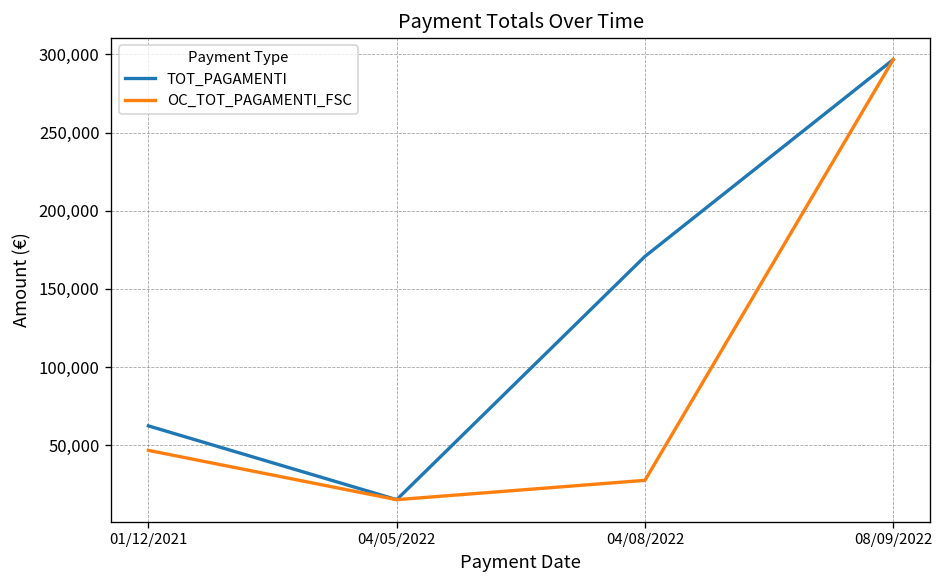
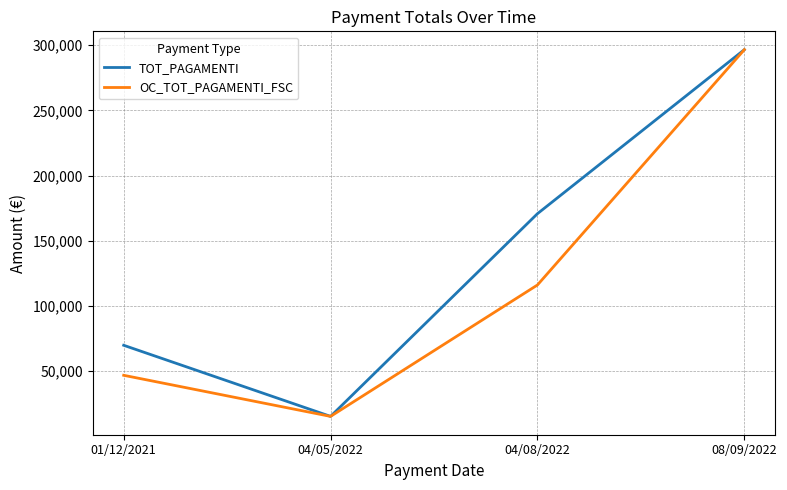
  {
    "TOT_PAGAMENTI": {
-     "01/12/2021": "62,000",
+     "01/12/2021": "70,000",
      "04/08/2022": "171,000"
    },
    "OC_TOT_PAGAMENTI_FSC": {
      "01/12/2021": "47,000",
-     "04/08/2022": "28,000"
+     "04/08/2022": "116,000"
    }
  }
